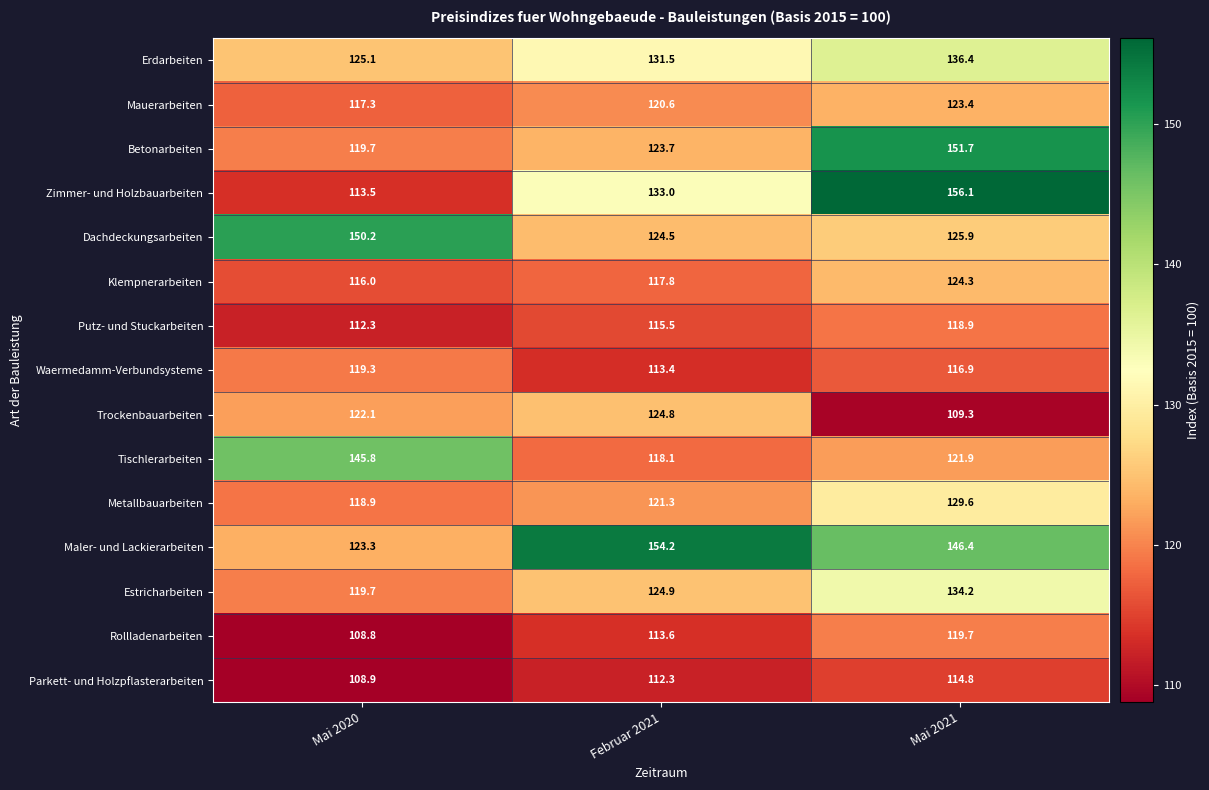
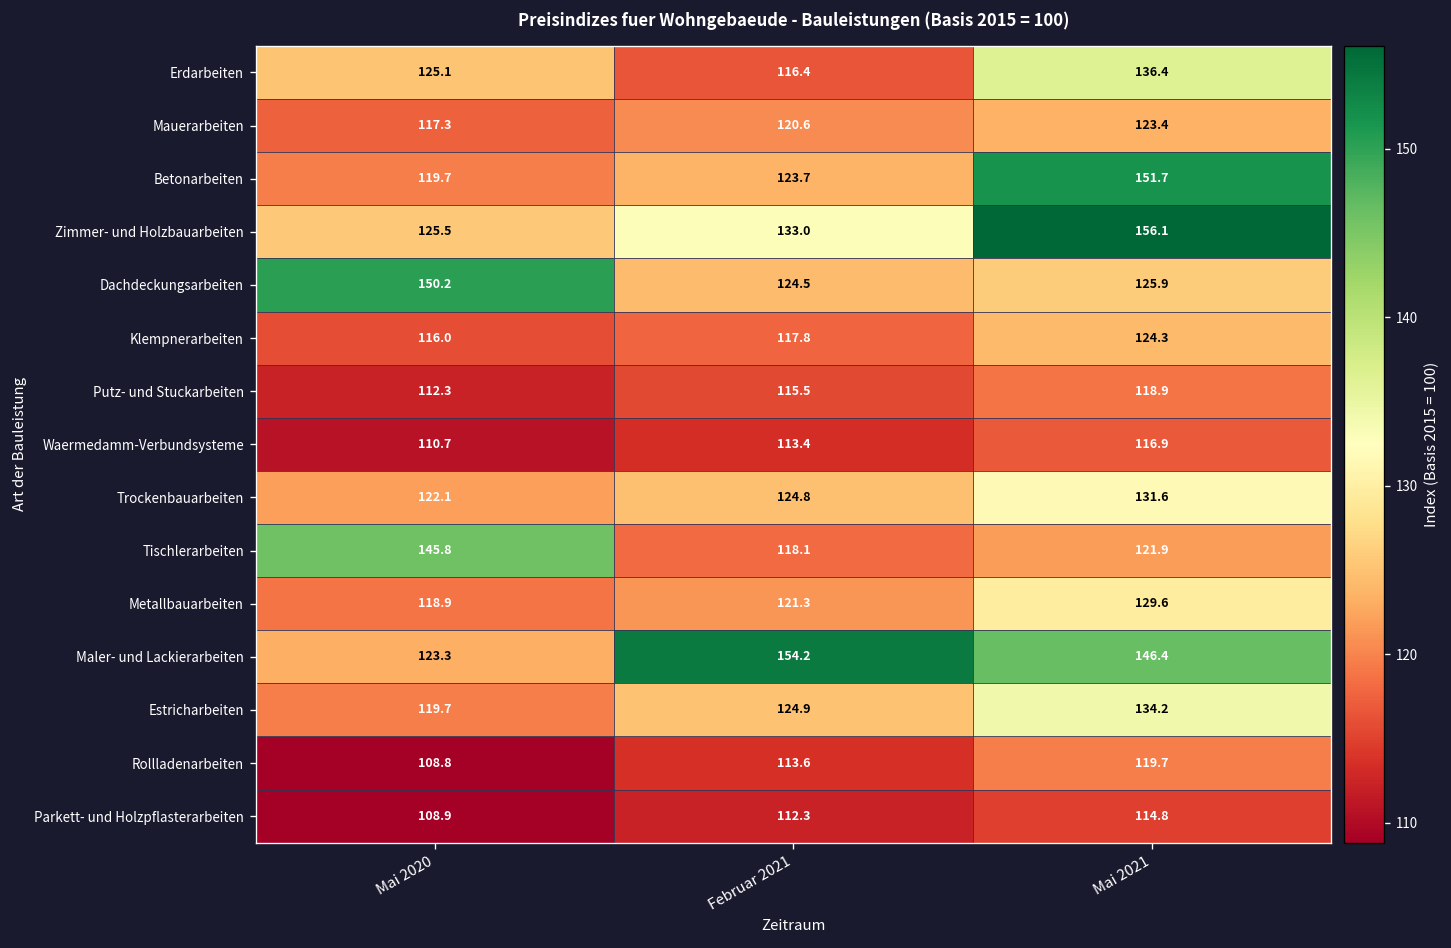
  {
    "Erdarbeiten": {
      "Mai 2020": 125.1,
-     "Februar 2021": 131.5,
+     "Februar 2021": 116.4,
      "Mai 2021": 136.4
    },
    "Mauerarbeiten": {
      "Mai 2020": 117.3,
      "Februar 2021": 120.6,
      "Mai 2021": 123.4
    },
    "Betonarbeiten": {
      "Mai 2020": 119.7,
      "Februar 2021": 123.7,
      "Mai 2021": 151.7
    },
    "Zimmer- und Holzbauarbeiten": {
-     "Mai 2020": 113.5,
+     "Mai 2020": 125.5,
      "Februar 2021": 133.0,
      "Mai 2021": 156.1
    },
    "Dachdeckungsarbeiten": {
      "Mai 2020": 150.2,
      "Februar 2021": 124.5,
      "Mai 2021": 125.9
    },
    "Klempnerarbeiten": {
      "Mai 2020": 116.0,
      "Februar 2021": 117.8,
      "Mai 2021": 124.3
    },
    "Putz- und Stuckarbeiten": {
      "Mai 2020": 112.3,
      "Februar 2021": 115.5,
      "Mai 2021": 118.9
    },
    "Waermedamm-Verbundsysteme": {
-     "Mai 2020": 119.3,
+     "Mai 2020": 110.7,
      "Februar 2021": 113.4,
      "Mai 2021": 116.9
    },
    "Trockenbauarbeiten": {
      "Mai 2020": 122.1,
      "Februar 2021": 124.8,
-     "Mai 2021": 109.3
+     "Mai 2021": 131.6
    },
    "Tischlerarbeiten": {
      "Mai 2020": 145.8,
      "Februar 2021": 118.1,
      "Mai 2021": 121.9
    },
    "Metallbauarbeiten": {
      "Mai 2020": 118.9,
      "Februar 2021": 121.3,
      "Mai 2021": 129.6
    },
    "Maler- und Lackierarbeiten": {
      "Mai 2020": 123.3,
      "Februar 2021": 154.2,
      "Mai 2021": 146.4
    },
    "Estricharbeiten": {
      "Mai 2020": 119.7,
      "Februar 2021": 124.9,
      "Mai 2021": 134.2
    },
    "Rollladenarbeiten": {
      "Mai 2020": 108.8,
      "Februar 2021": 113.6,
      "Mai 2021": 119.7
    },
    "Parkett- und Holzpflasterarbeiten": {
      "Mai 2020": 108.9,
      "Februar 2021": 112.3,
      "Mai 2021": 114.8
    }
  }
